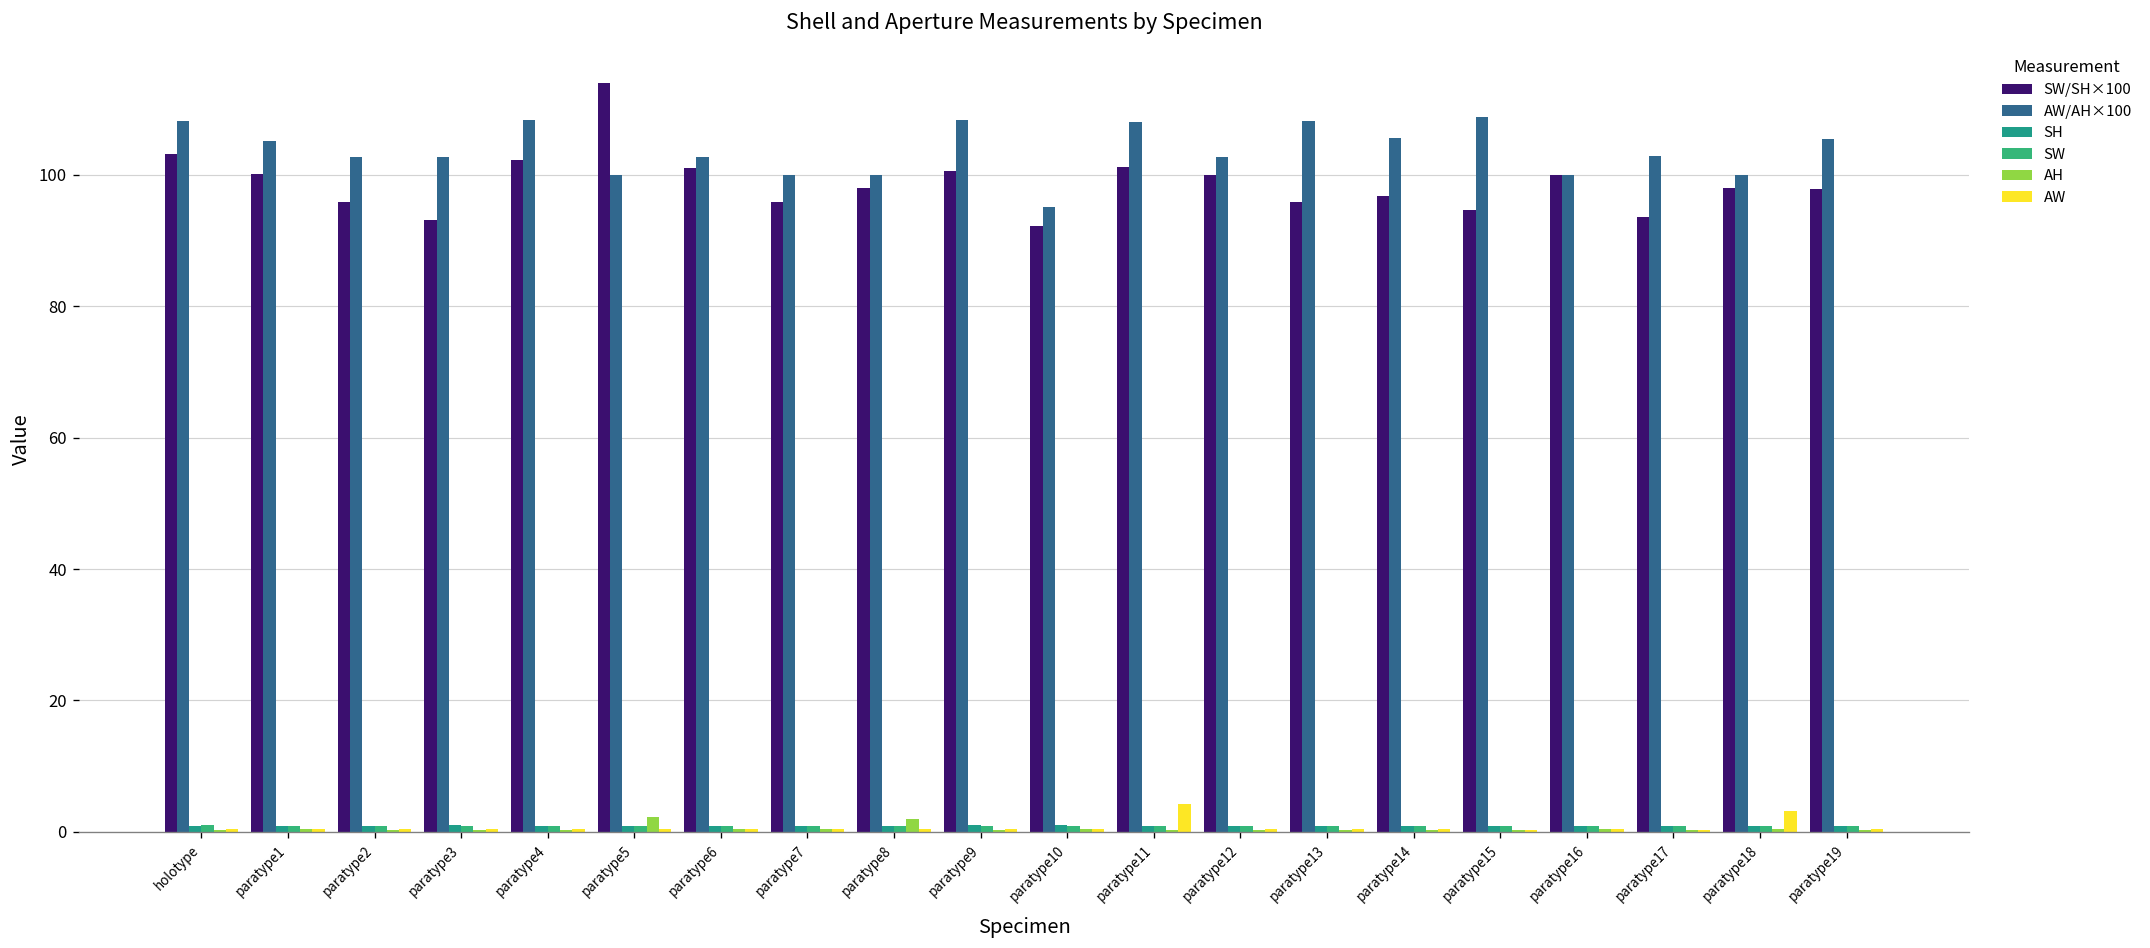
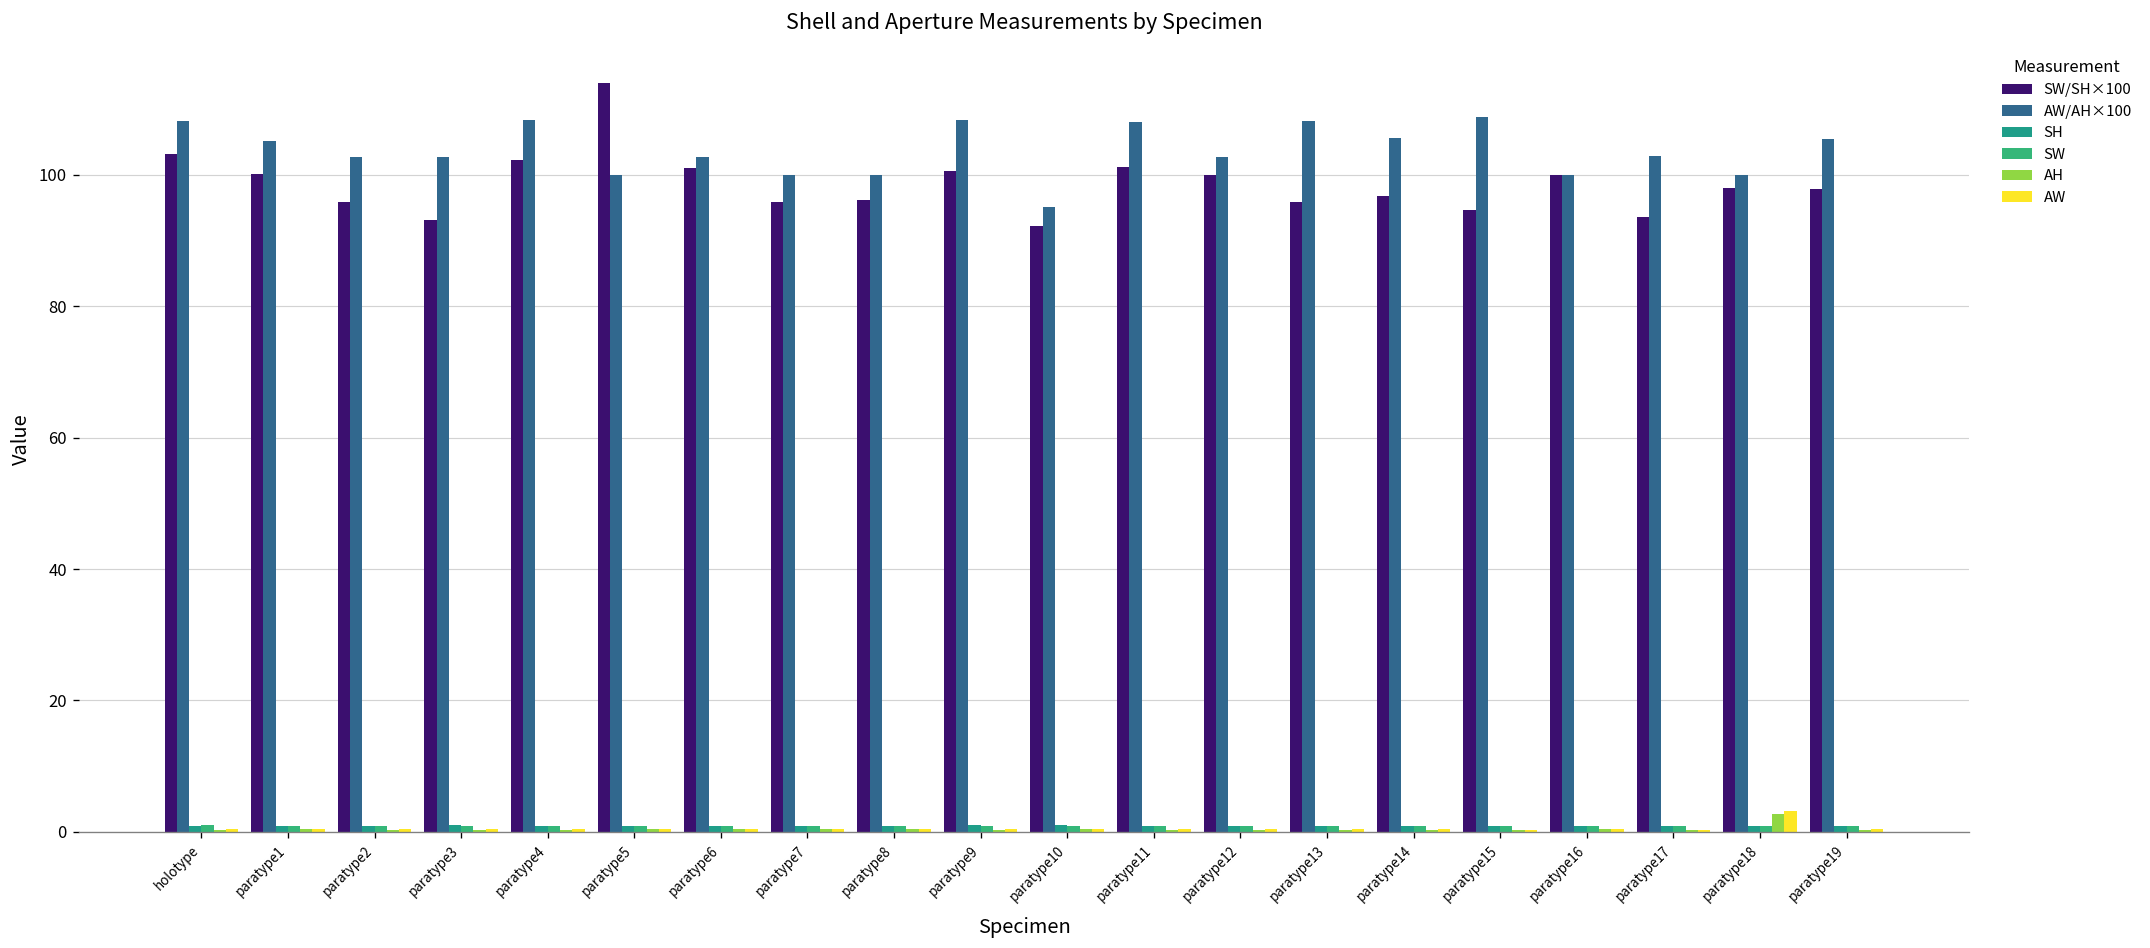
  {
    "SW/SH×100": {
      "holotype": 103,
      "paratype1": 100,
      "paratype2": 96,
      "paratype3": 93,
      "paratype4": 102,
      "paratype5": 114,
      "paratype6": 101,
      "paratype7": 96,
-     "paratype8": 98,
+     "paratype8": 96,
      "paratype9": 101,
      "paratype10": 92,
      "paratype11": 101,
      "paratype12": 100,
      "paratype13": 96,
      "paratype14": 97,
      "paratype15": 95,
      "paratype16": 100,
      "paratype17": 94,
      "paratype18": 98,
      "paratype19": 98
    },
    "AH": {
-     "paratype5": 2,
-     "paratype8": 2,
-     "paratype18": 0
+     "paratype5": 0,
+     "paratype8": 0,
+     "paratype18": 3
    },
    "AW": {
-     "paratype11": 4,
+     "paratype11": 0,
      "paratype18": 3
    }
  }
